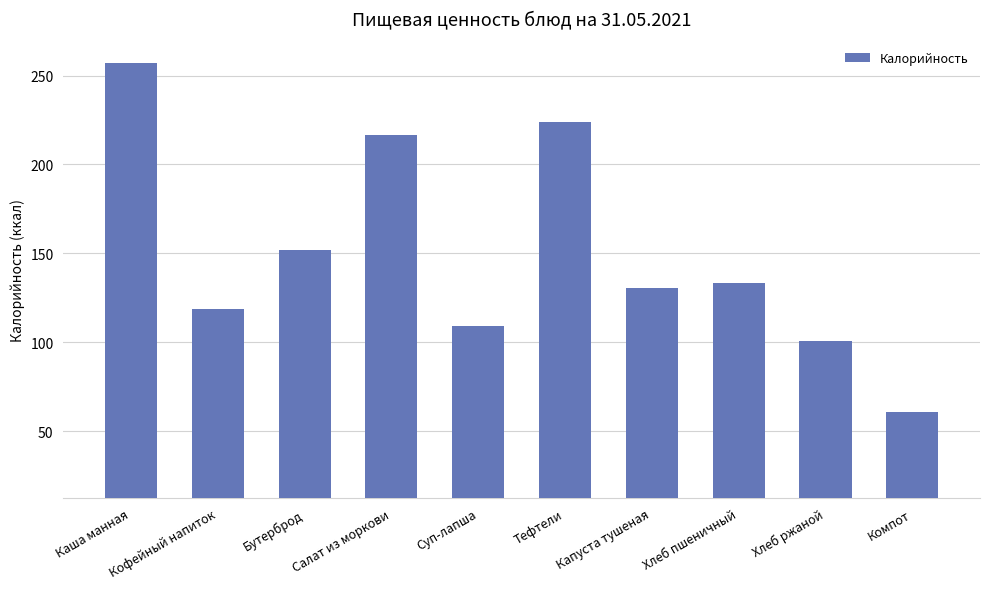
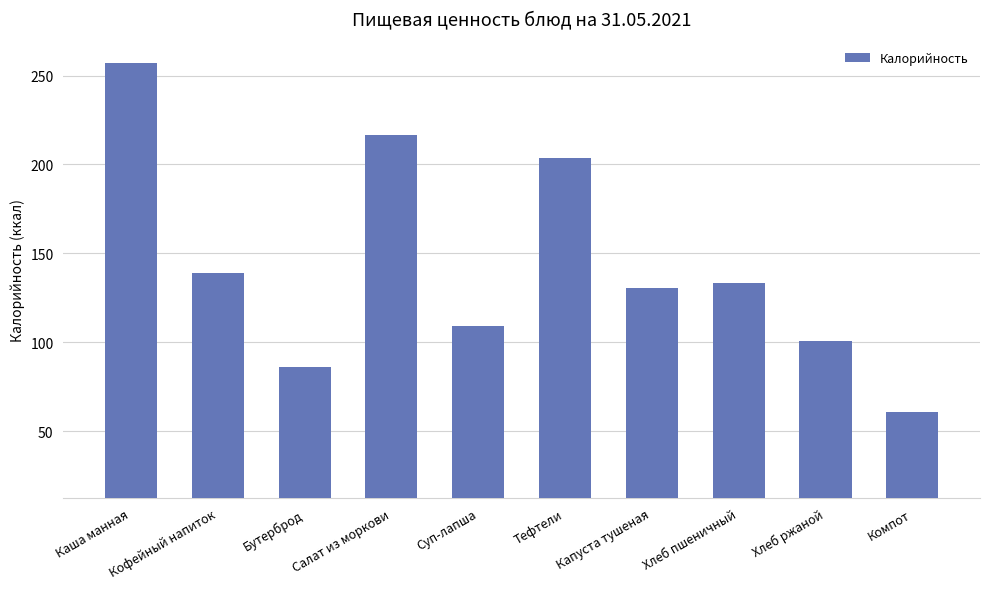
  {
    "Каша манная": 257,
-   "Кофейный напиток": 119,
-   "Бутерброд": 152,
+   "Кофейный напиток": 139,
+   "Бутерброд": 86,
    "Салат из моркови": 217,
    "Суп-лапша": 109,
-   "Тефтели": 224,
+   "Тефтели": 204,
    "Капуста тушеная": 131,
    "Хлеб пшеничный": 133,
    "Хлеб ржаной": 101,
    "Компот": 61
  }
